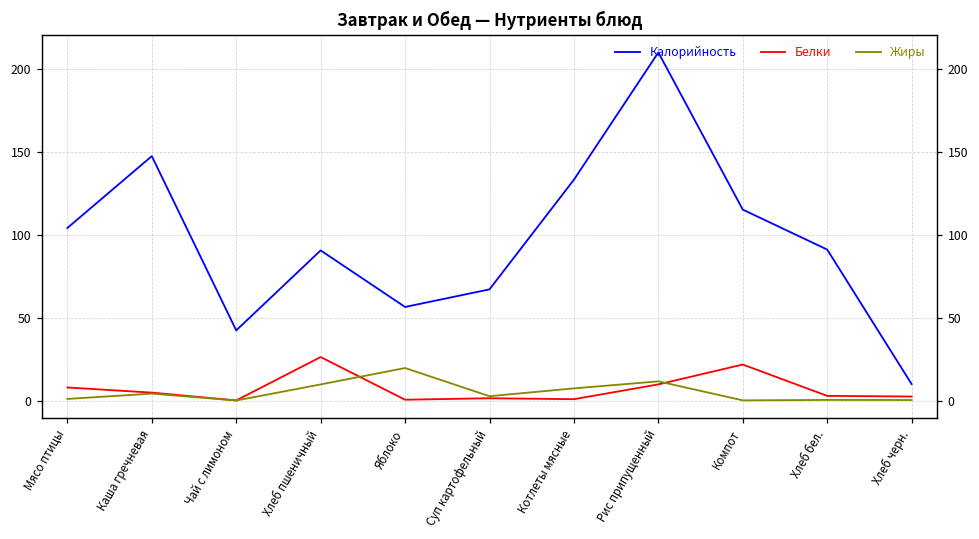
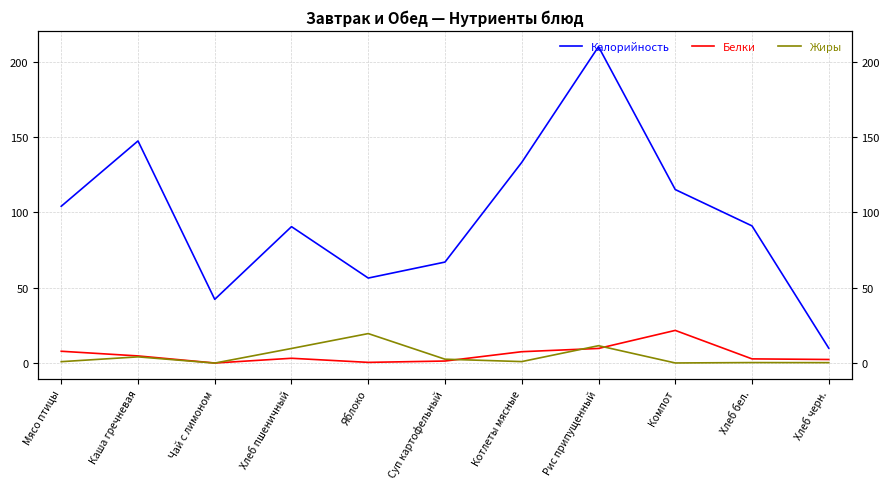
  {
    "Калорийность": {
      "Мясо птицы": 104,
      "Каша гречневая": 147,
      "Чай с лимоном": 42,
      "Хлеб пшеничный": 91,
      "Яблоко": 56,
      "Суп картофельный": 67,
      "Котлеты мясные": 133,
      "Рис припущенный": 210,
      "Компот": 115,
      "Хлеб бел.": 91,
      "Хлеб черн.": 10
    },
    "Белки": {
      "Мясо птицы": 8,
-     "Хлеб пшеничный": 26,
+     "Хлеб пшеничный": 3,
      "Яблоко": 0,
-     "Котлеты мясные": 1,
+     "Котлеты мясные": 8,
      "Рис припущенный": 10,
      "Компот": 22,
      "Хлеб бел.": 3,
      "Хлеб черн.": 2
    },
    "Жиры": {
      "Мясо птицы": 1,
      "Хлеб пшеничный": 10,
      "Яблоко": 20,
-     "Котлеты мясные": 7,
+     "Котлеты мясные": 1,
      "Рис припущенный": 12,
      "Компот": 0,
      "Хлеб бел.": 0,
      "Хлеб черн.": 0
    }
  }
